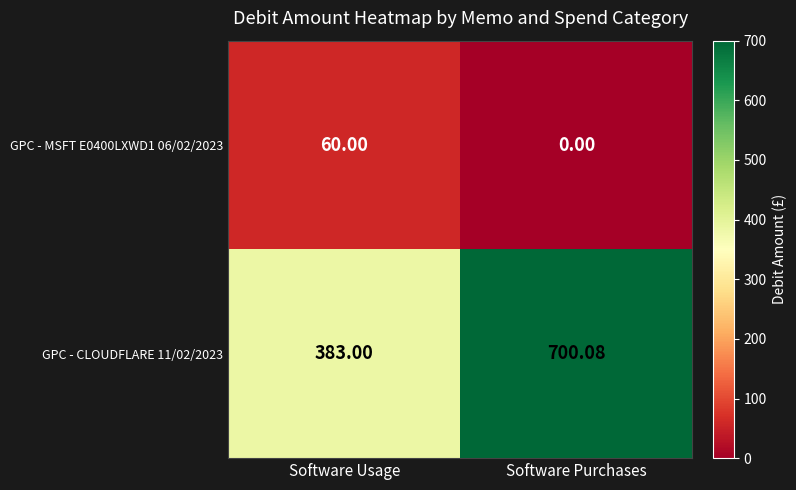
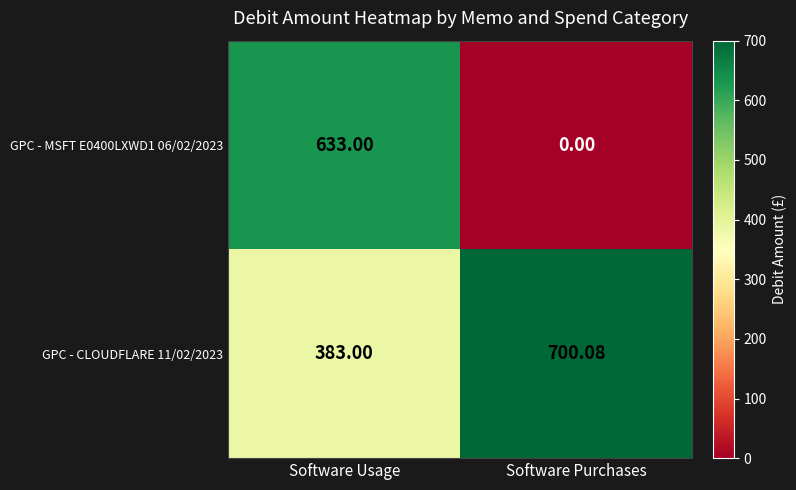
  {
    "GPC - MSFT E0400LXWD1 06/02/2023": {
-     "Software Usage": 60.00,
+     "Software Usage": 633.00,
      "Software Purchases": 0.00
    },
    "GPC - CLOUDFLARE 11/02/2023": {
      "Software Usage": 383.00,
      "Software Purchases": 700.08
    }
  }
